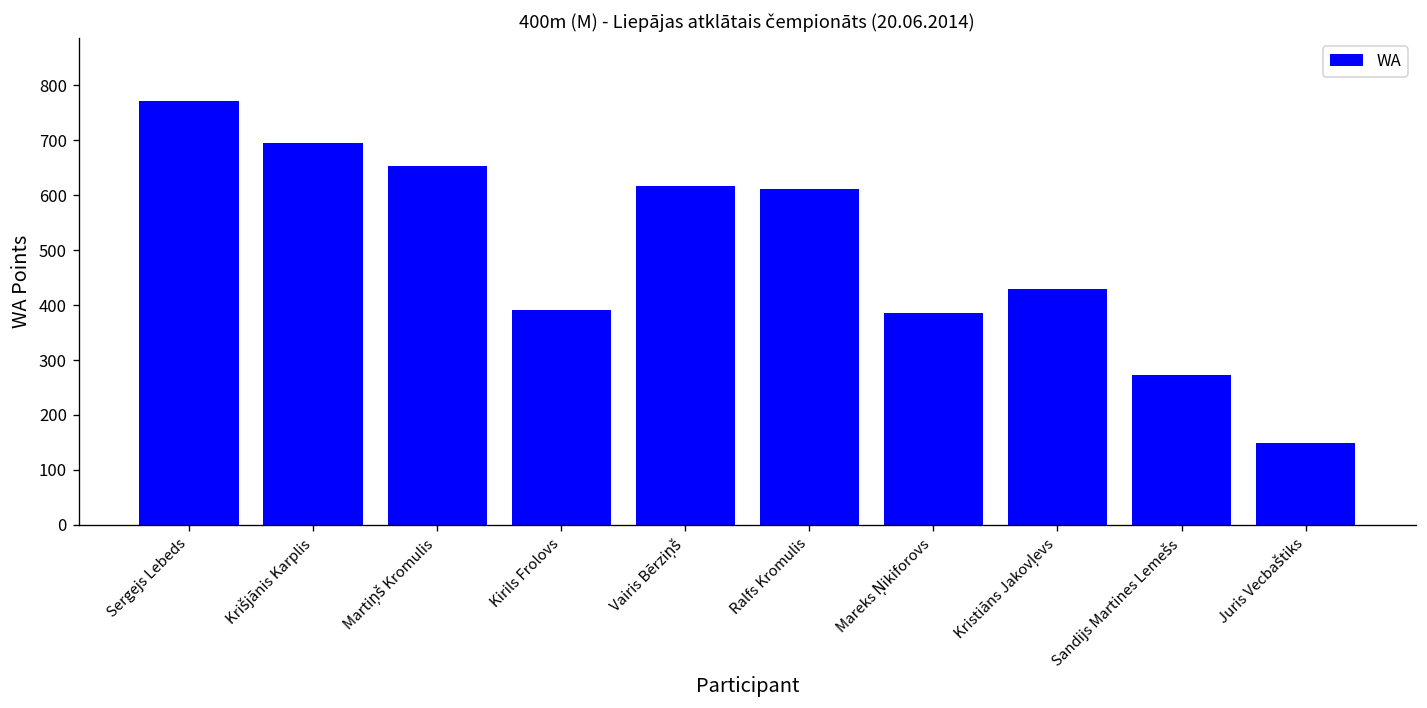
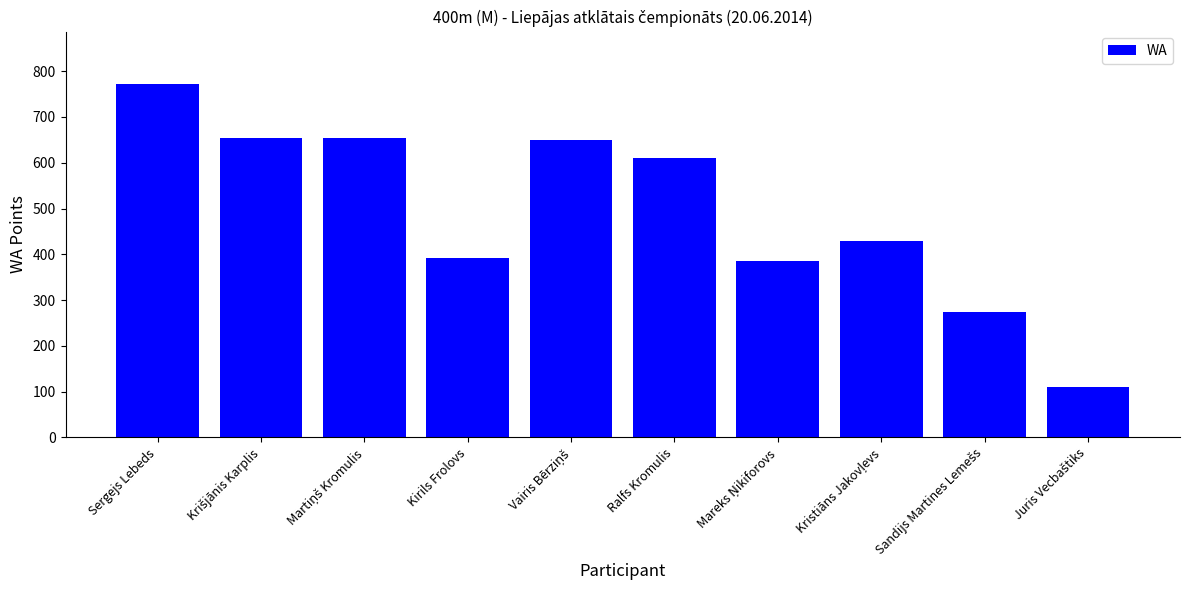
  {
    "Sergejs Lebeds": 770,
-   "Krišjānis Karplis": 700,
+   "Krišjānis Karplis": 660,
    "Martiņš Kromulis": 650,
    "Kirils Frolovs": 390,
-   "Vairis Bērziņš": 620,
+   "Vairis Bērziņš": 650,
    "Ralfs Kromulis": 610,
    "Mareks Ņikiforovs": 390,
    "Kristiāns Jakovļevs": 430,
    "Sandijs Martines Lemešs": 270,
-   "Juris Vecbaštiks": 150
+   "Juris Vecbaštiks": 110
  }
